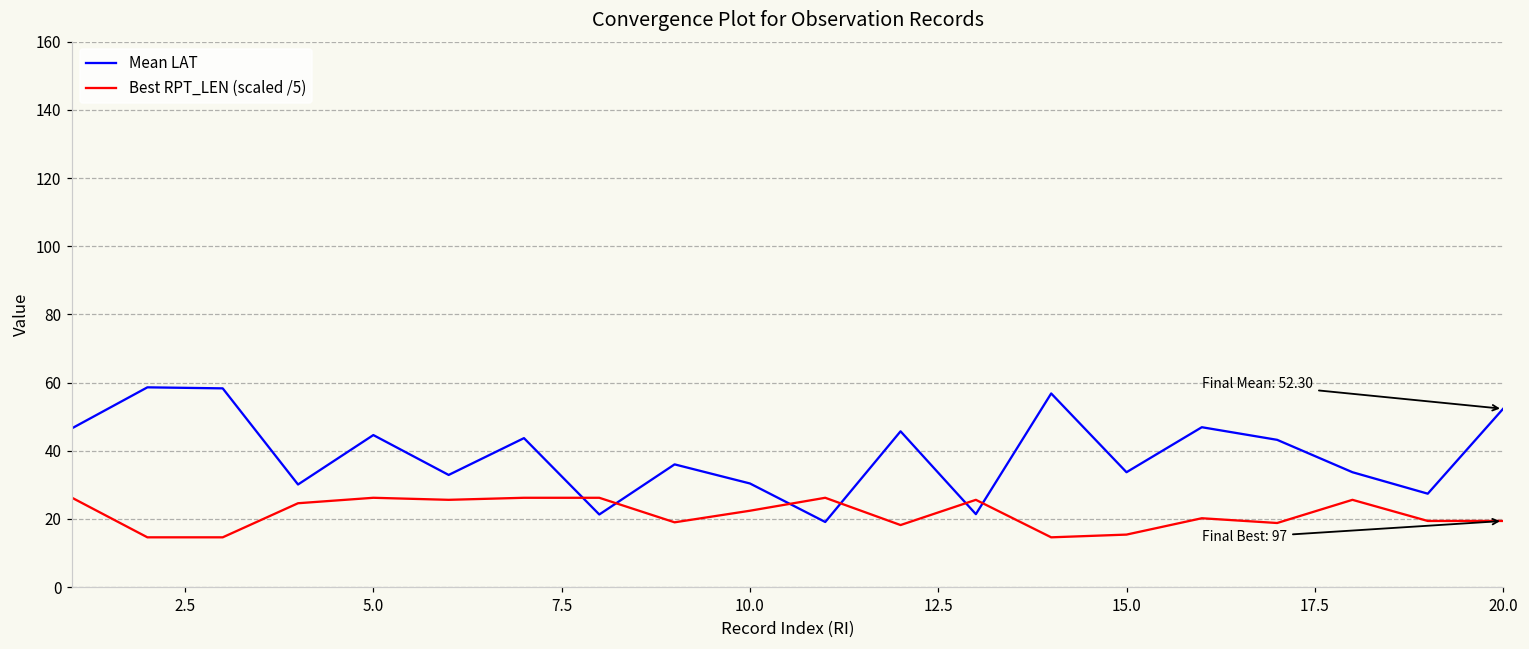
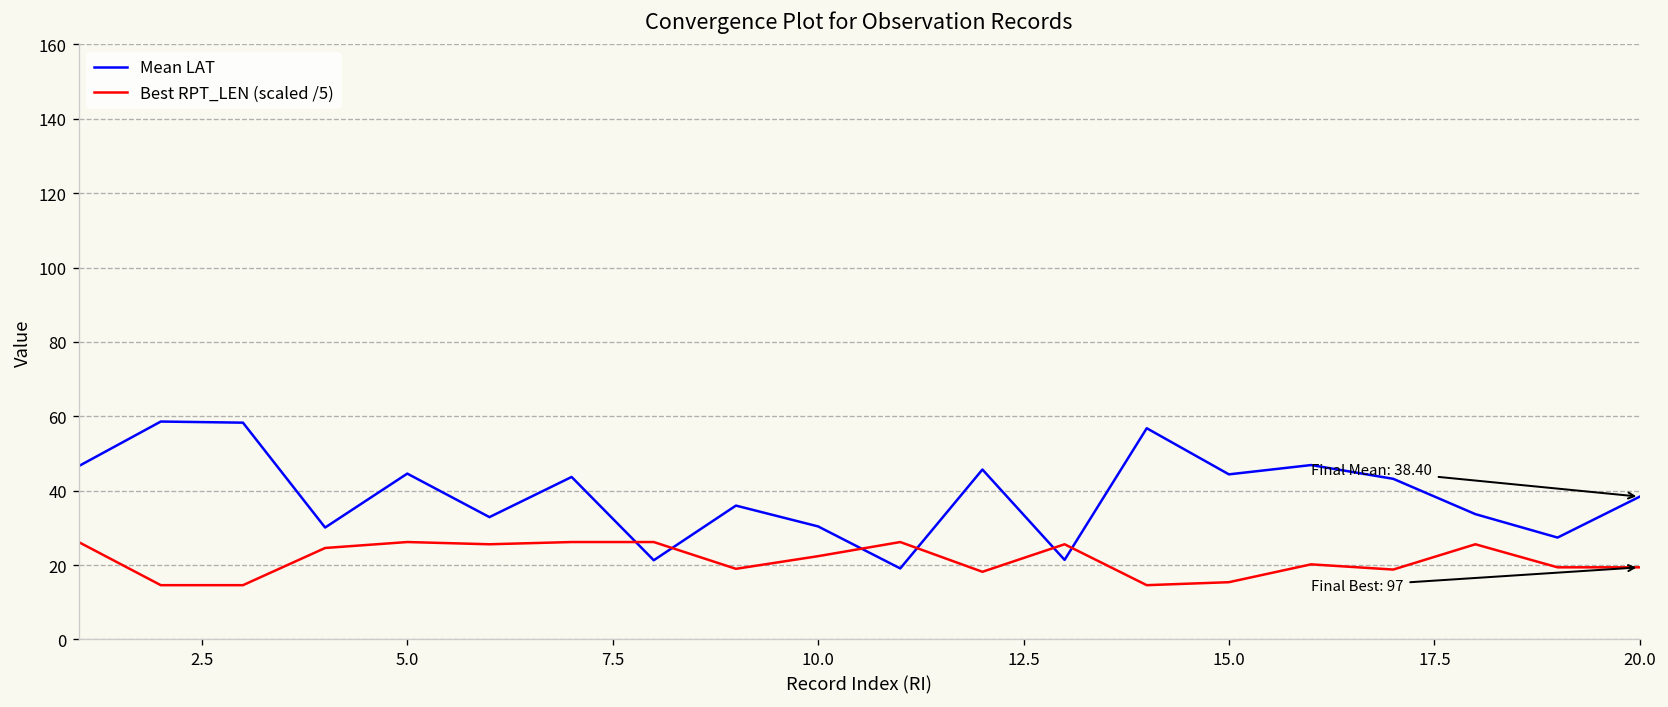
  {
    "Mean LAT": {
-     "15.0": 34,
-     "20.0": 52.30
+     "15.0": 44,
+     "20.0": 38.40
    },
    "Best RPT_LEN (scaled /5)": {
      "5.0": 26,
      "10.0": 22,
      "15.0": 15,
      "20.0": 19
    }
  }
